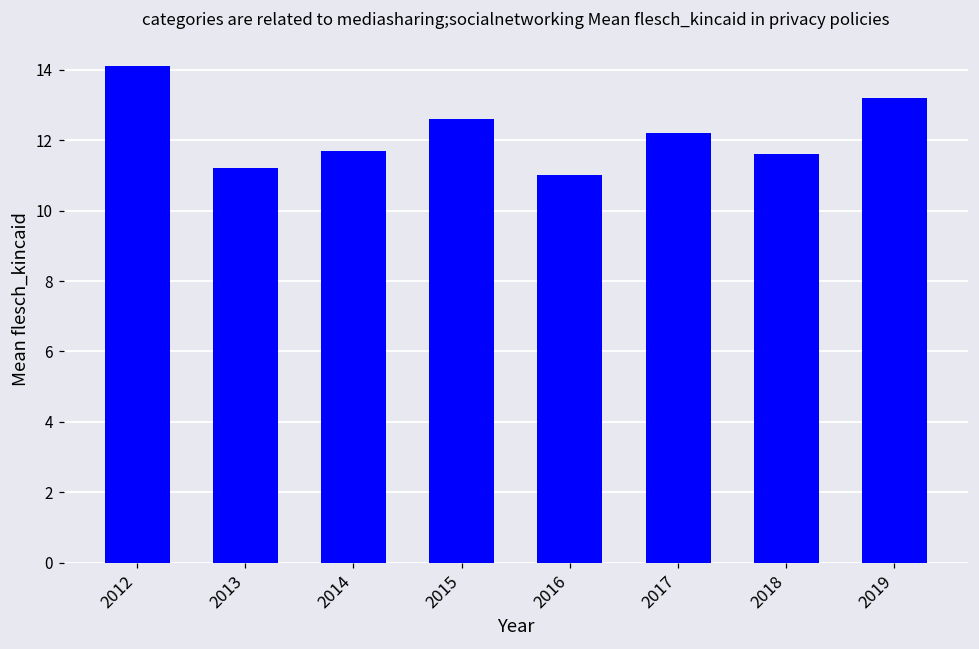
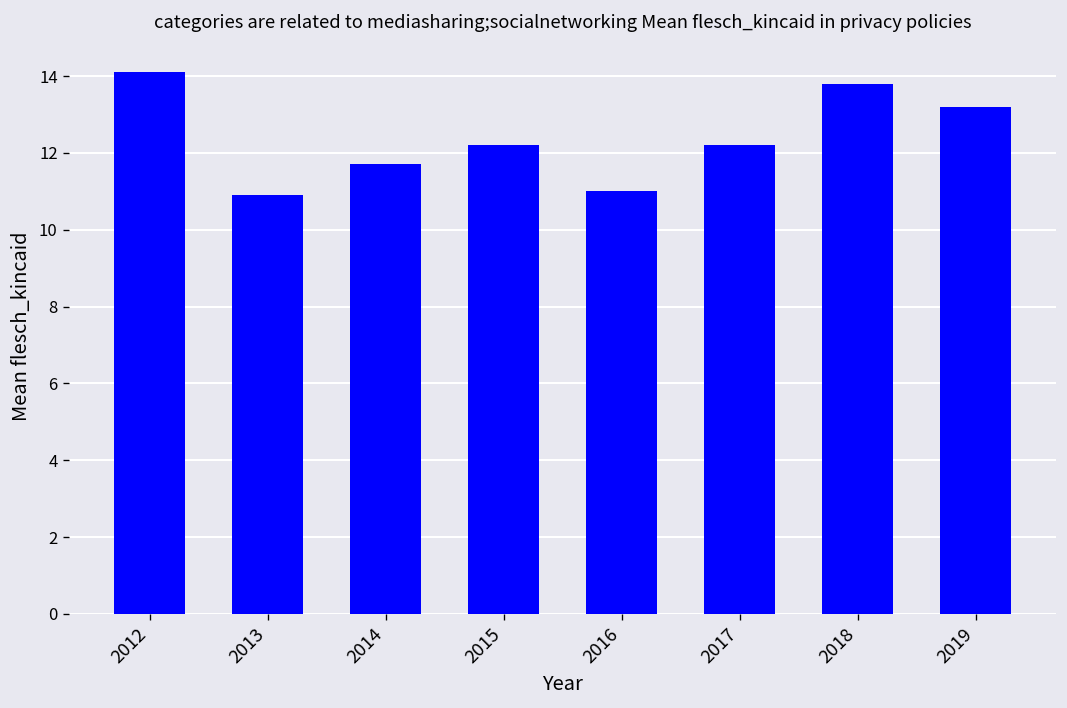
  {
    "2012": 14.1,
-   "2013": 11.2,
+   "2013": 10.9,
    "2014": 11.7,
-   "2015": 12.6,
+   "2015": 12.2,
    "2016": 11.0,
    "2017": 12.2,
-   "2018": 11.6,
+   "2018": 13.8,
    "2019": 13.2
  }
